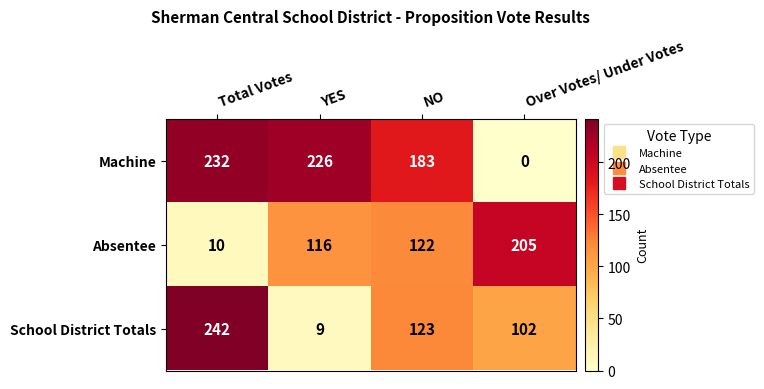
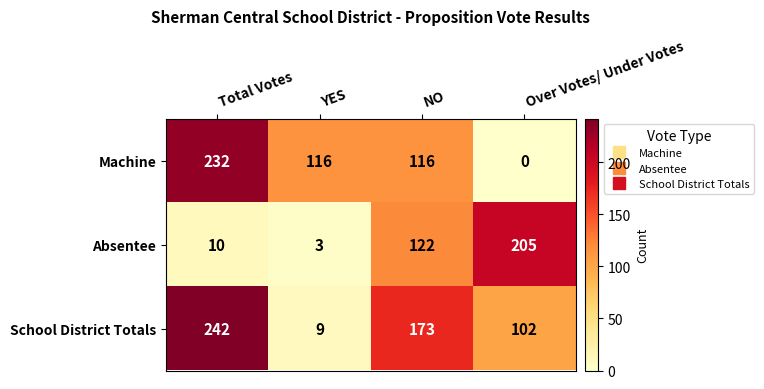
  {
    "Machine": {
      "Total Votes": 232,
-     "YES": 226,
-     "NO": 183,
+     "YES": 116,
+     "NO": 116,
      "Over Votes/ Under Votes": 0
    },
    "Absentee": {
      "Total Votes": 10,
-     "YES": 116,
+     "YES": 3,
      "NO": 122,
      "Over Votes/ Under Votes": 205
    },
    "School District Totals": {
      "Total Votes": 242,
      "YES": 9,
-     "NO": 123,
+     "NO": 173,
      "Over Votes/ Under Votes": 102
    }
  }
